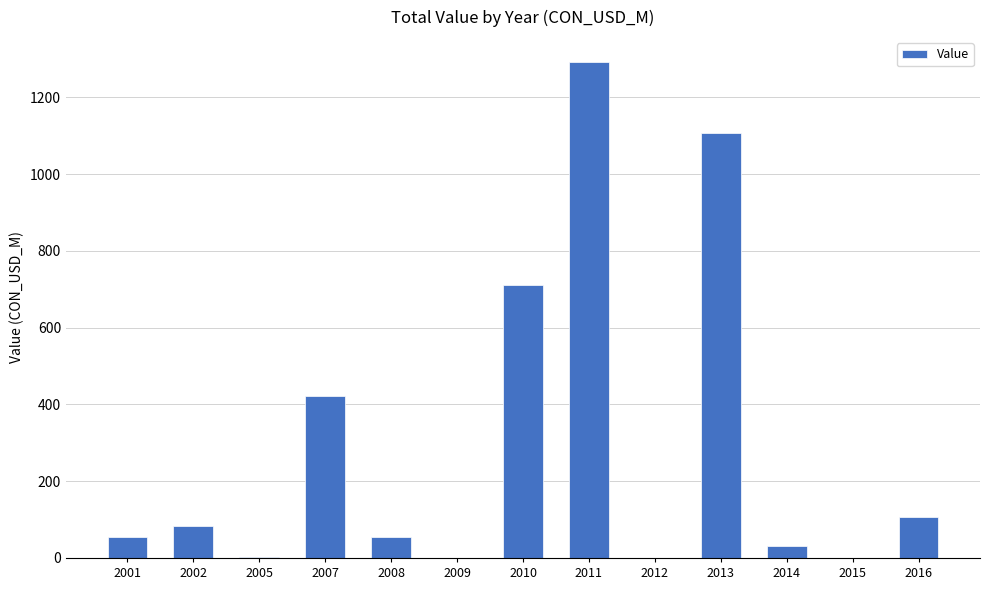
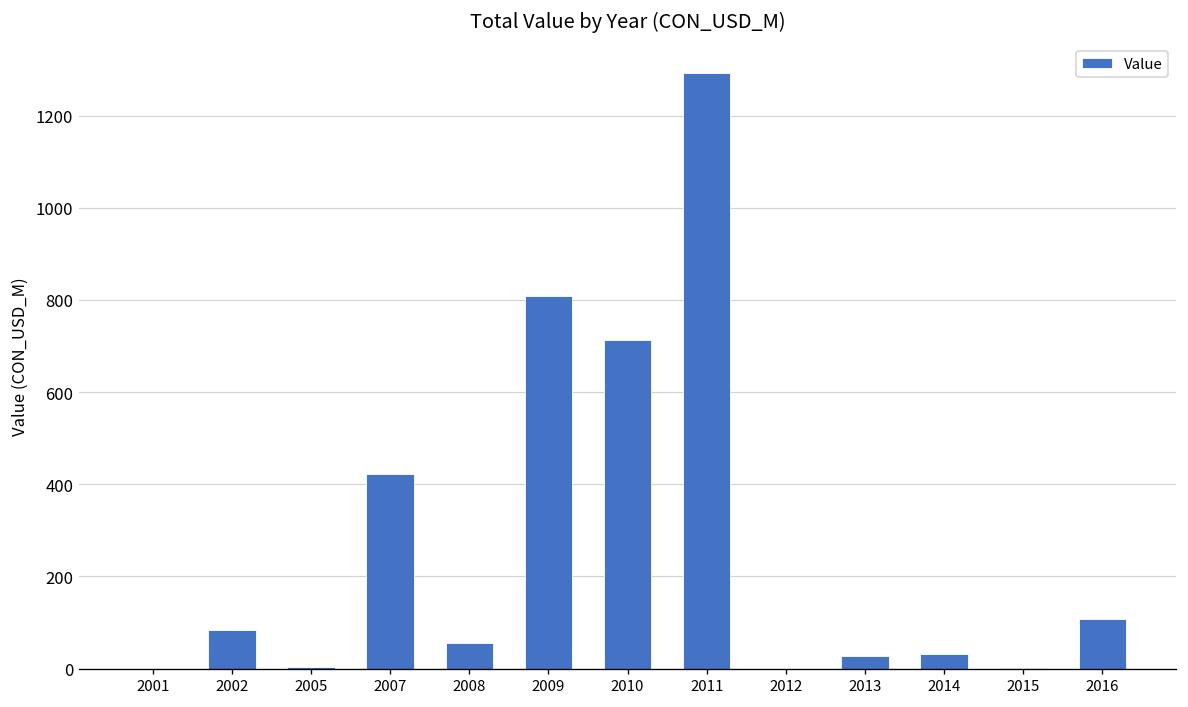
  {
-   "2001": 50,
+   "2001": 0,
    "2002": 80,
    "2007": 420,
    "2008": 50,
-   "2009": 0,
+   "2009": 810,
    "2010": 710,
    "2011": 1290,
-   "2013": 1110,
+   "2013": 30,
    "2014": 30,
    "2016": 110
  }
